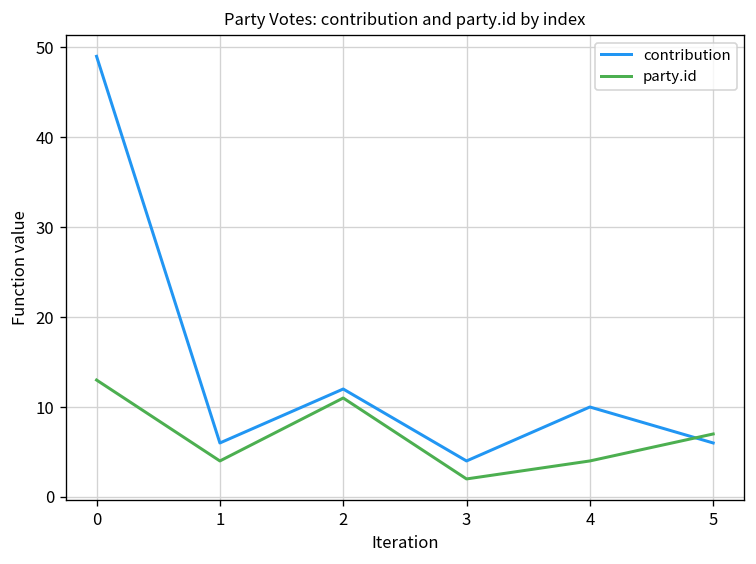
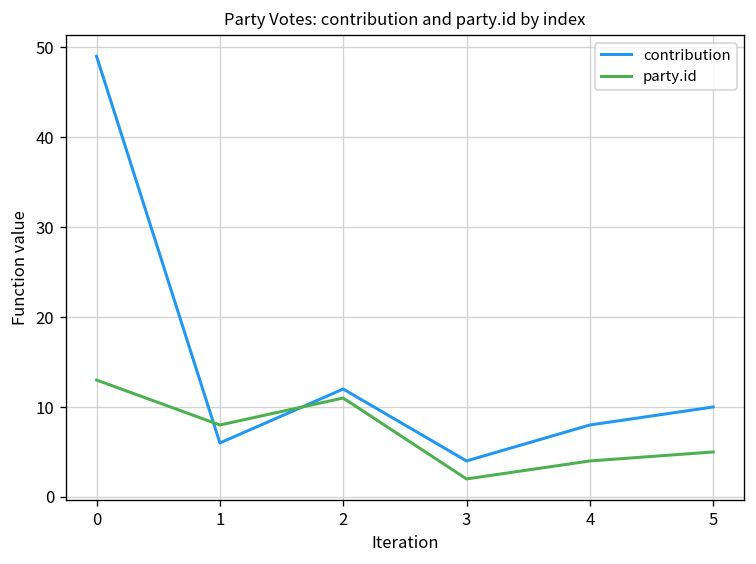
  {
    "contribution": {
      "0": 49,
      "1": 6,
      "2": 12,
      "3": 4,
-     "4": 10,
-     "5": 6
+     "4": 8,
+     "5": 10
    },
    "party.id": {
      "0": 13,
-     "1": 4,
+     "1": 8,
      "2": 11,
      "3": 2,
      "4": 4,
-     "5": 7
+     "5": 5
    }
  }
